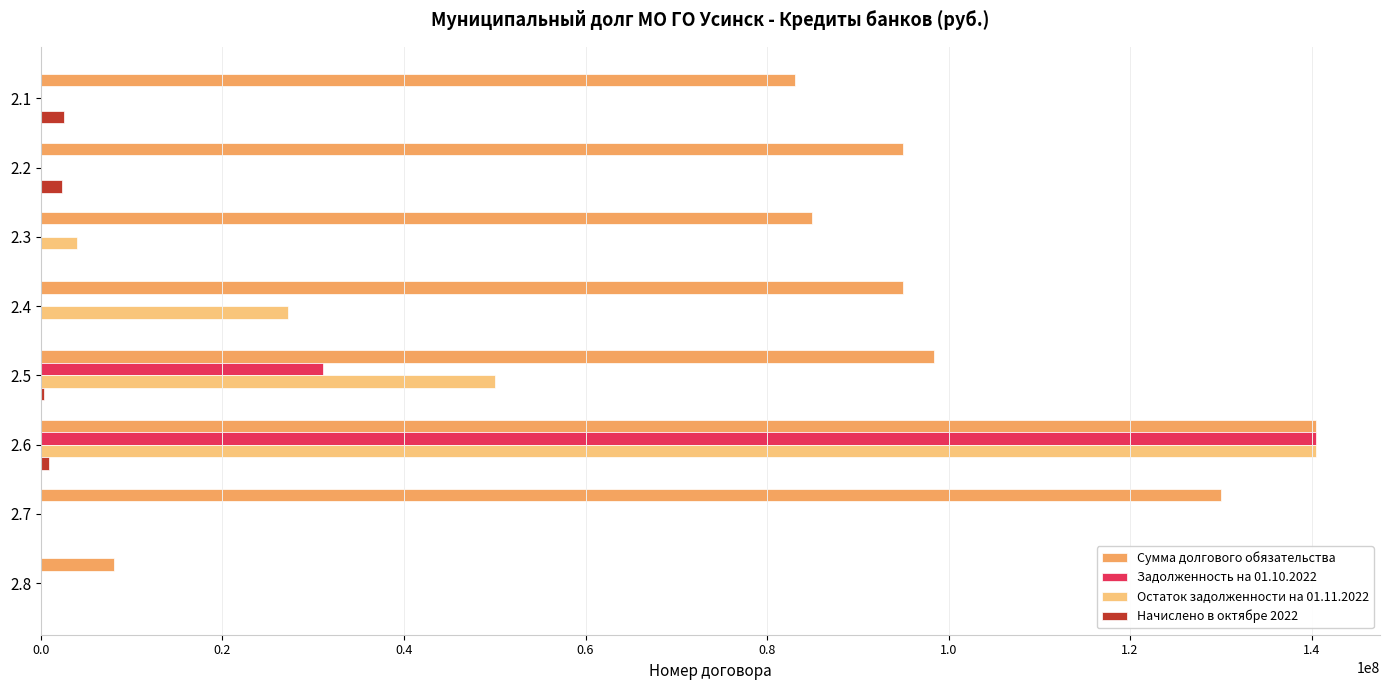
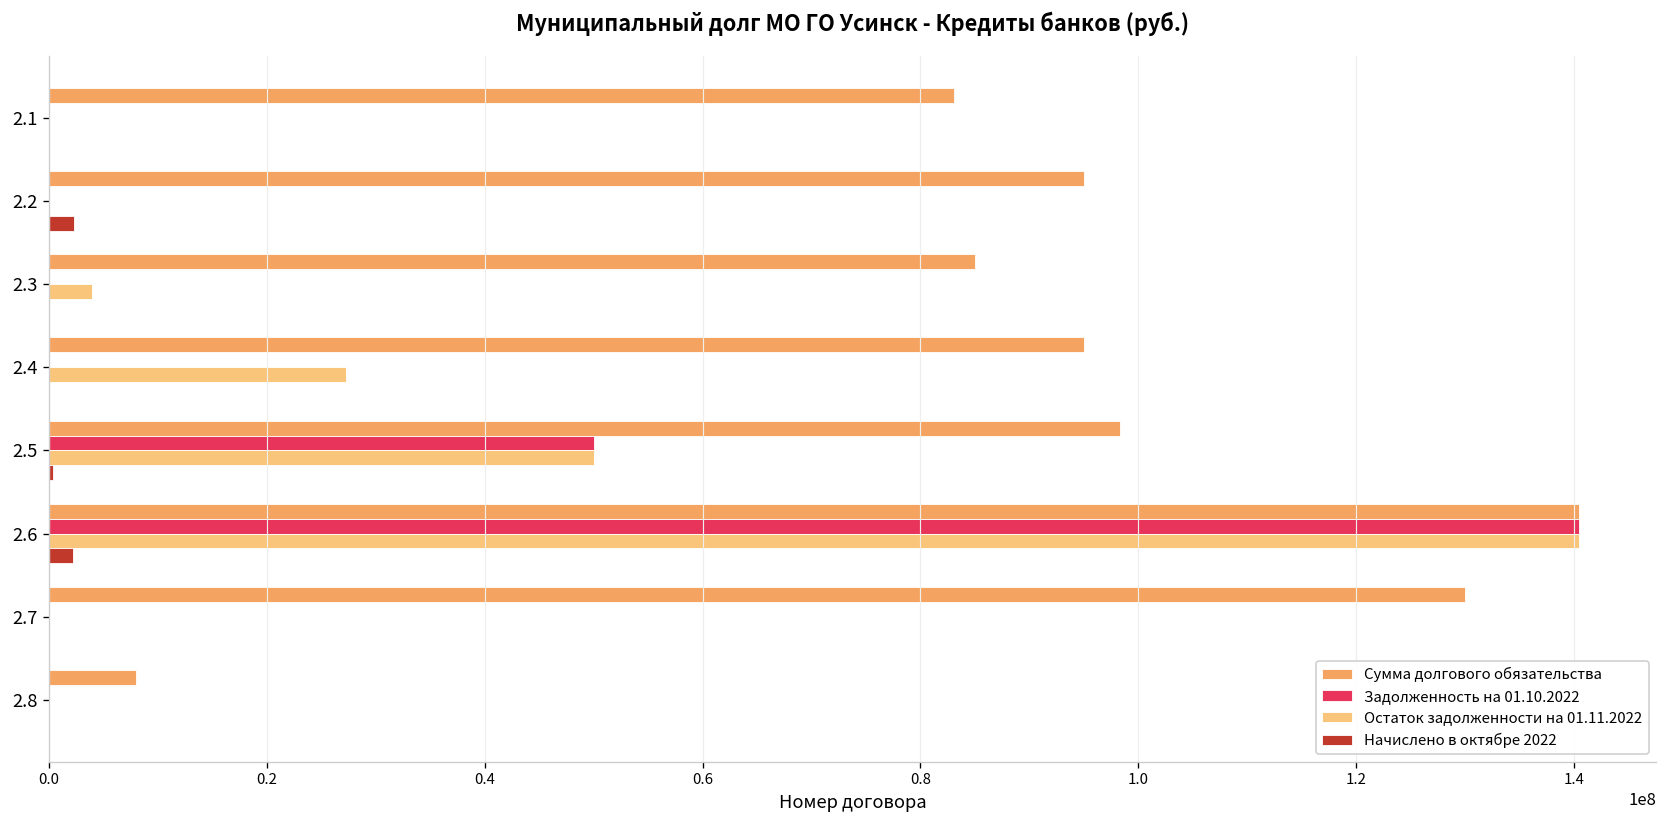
  {
    "Задолженность на 01.10.2022": {
      "2.1": 0,
      "2.2": 0,
      "2.3": 0,
      "2.4": 0,
-     "2.5": 31000000,
+     "2.5": 50000000,
      "2.6": 141000000,
      "2.7": 0,
      "2.8": 0
    },
    "Начислено в октябре 2022": {
-     "2.1": 3000000,
+     "2.1": 0,
      "2.2": 2000000,
      "2.3": 0,
      "2.4": 0,
      "2.5": 0,
-     "2.6": 1000000,
+     "2.6": 2000000,
      "2.7": 0,
      "2.8": 0
    }
  }
